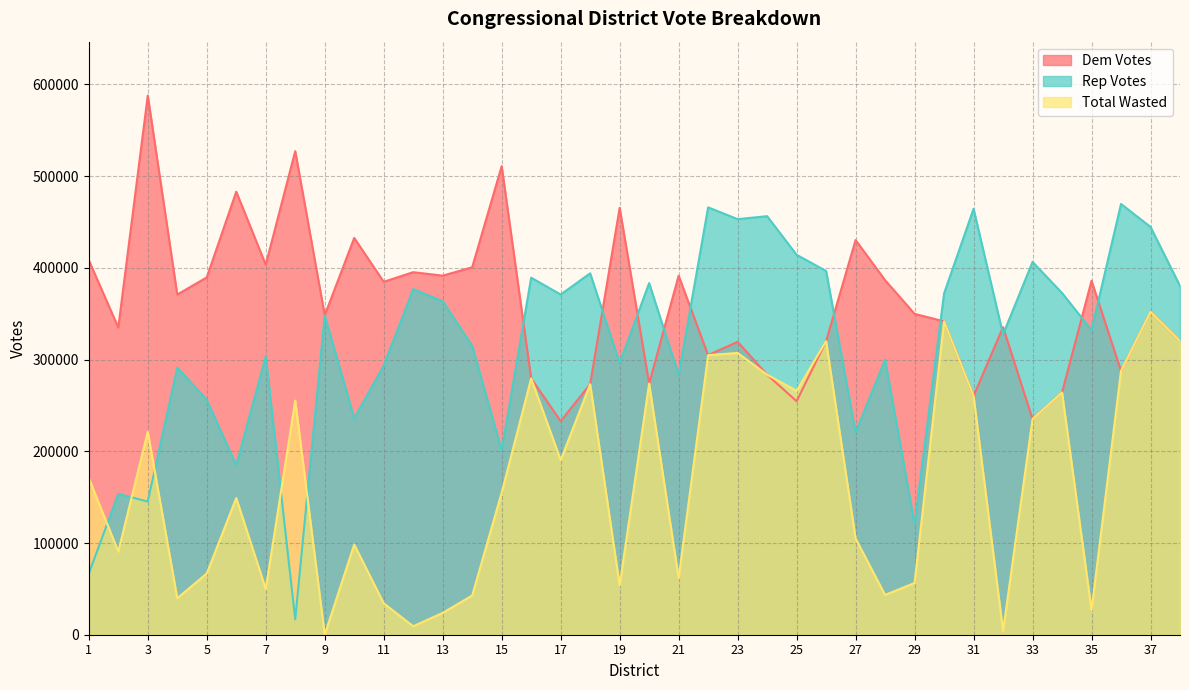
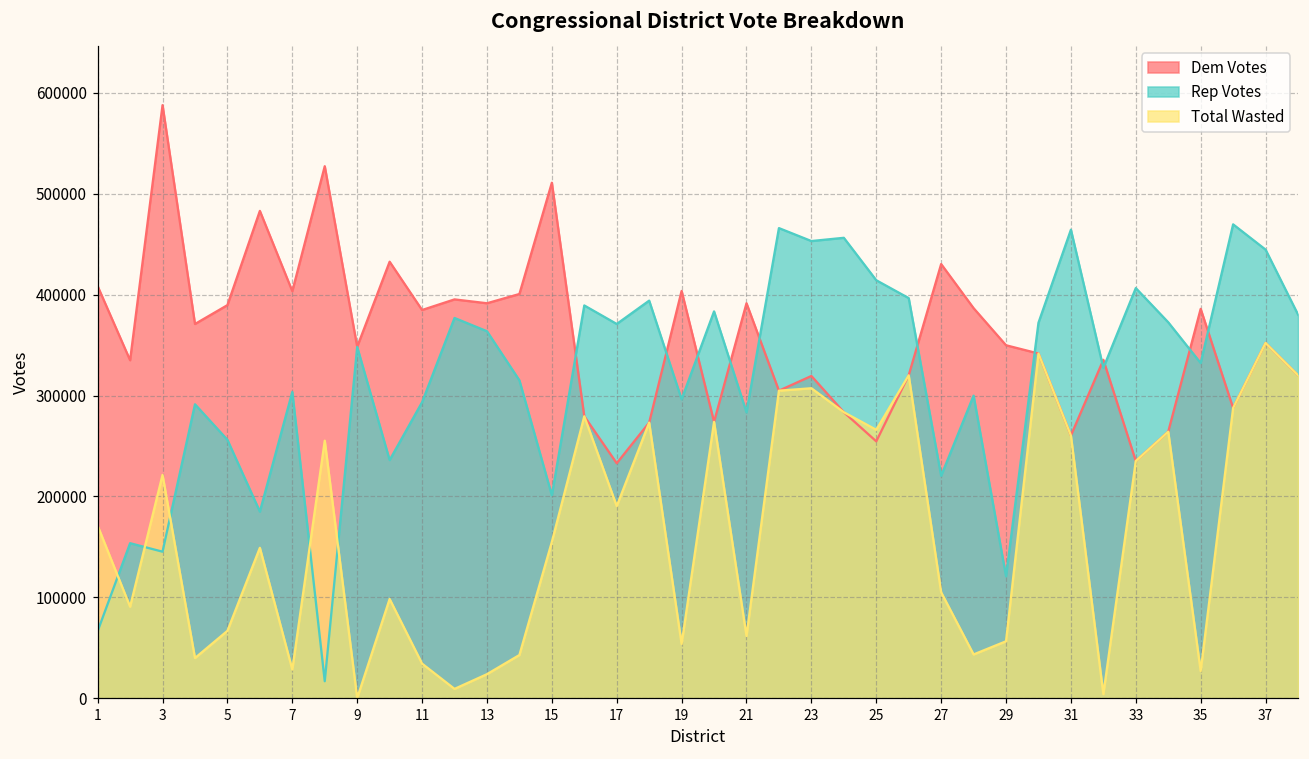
  {
    "Dem Votes": {
      "1": 410000,
      "3": 590000,
      "5": 390000,
      "7": 400000,
      "11": 380000,
      "13": 390000,
      "15": 510000,
      "17": 230000,
-     "19": 470000,
+     "19": 400000,
      "21": 390000,
      "23": 320000,
      "25": 250000,
      "27": 430000,
      "29": 350000,
      "35": 390000
    },
    "Rep Votes": {
      "1": 70000,
      "3": 150000,
      "5": 260000,
      "7": 300000,
      "11": 290000,
      "13": 360000,
      "15": 200000,
      "17": 370000,
      "19": 300000,
      "21": 280000,
      "23": 450000,
      "25": 410000,
      "27": 220000,
      "29": 120000,
      "31": 460000,
      "33": 410000,
      "35": 330000,
      "37": 440000
    },
    "Total Wasted": {
      "1": 170000,
      "3": 220000,
      "5": 70000,
-     "7": 50000,
+     "7": 30000,
      "9": 0,
      "11": 30000,
      "13": 20000,
      "15": 150000,
      "17": 190000,
      "19": 50000,
      "21": 60000,
      "23": 310000,
      "25": 270000,
      "27": 100000,
      "29": 60000,
      "35": 30000
    }
  }
